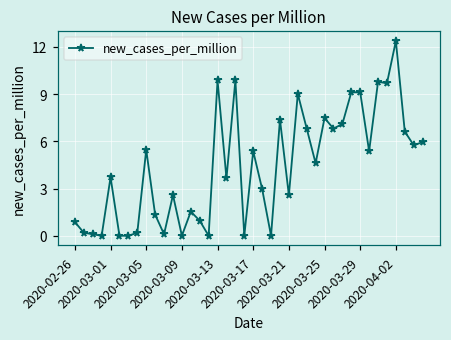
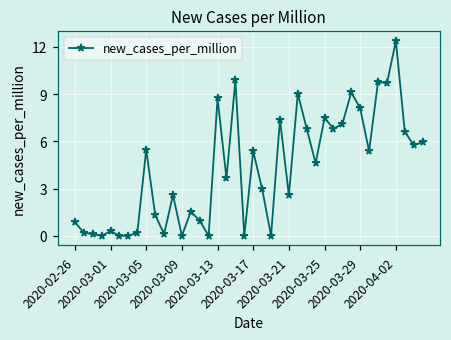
  {
    "2020-02-26": 0.9,
-   "2020-03-01": 3.7,
+   "2020-03-01": 0.3,
    "2020-03-05": 5.5,
    "2020-03-09": 0.0,
-   "2020-03-13": 9.9,
+   "2020-03-13": 8.7,
    "2020-03-17": 5.4,
    "2020-03-21": 2.6,
    "2020-03-25": 7.5,
-   "2020-03-29": 9.1,
+   "2020-03-29": 8.1,
    "2020-04-02": 12.4
  }
